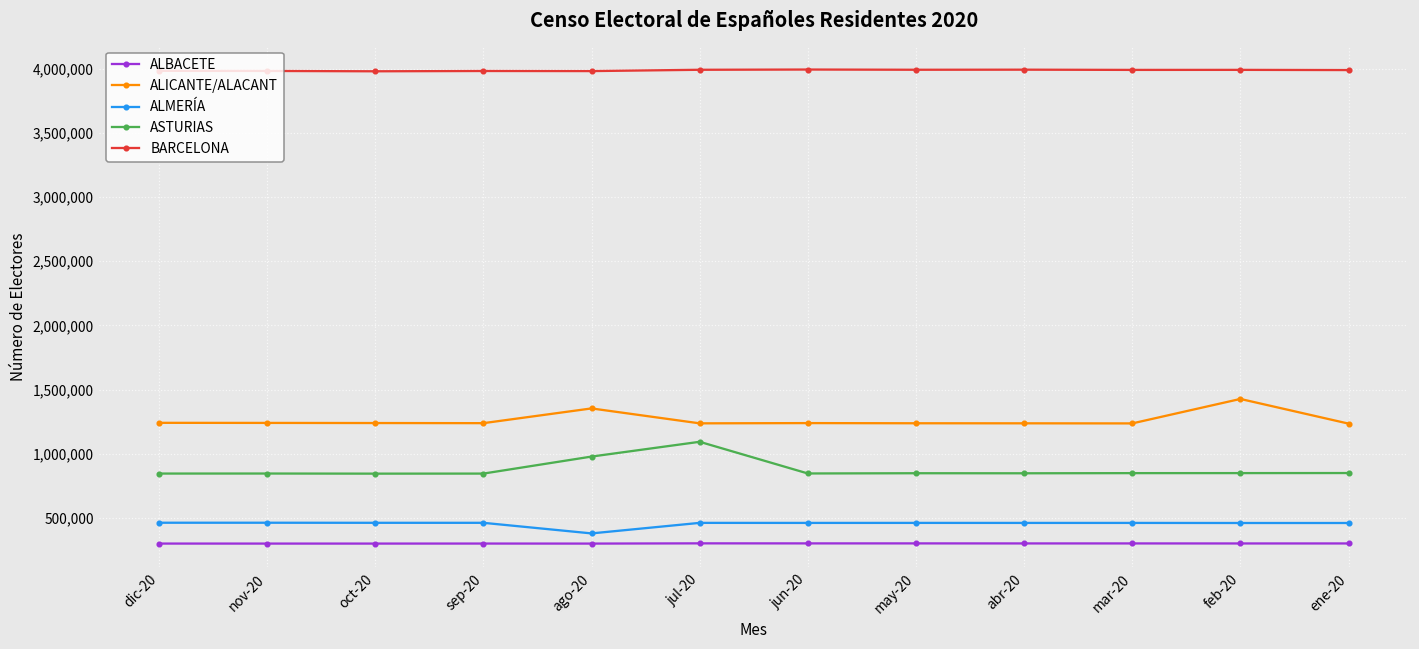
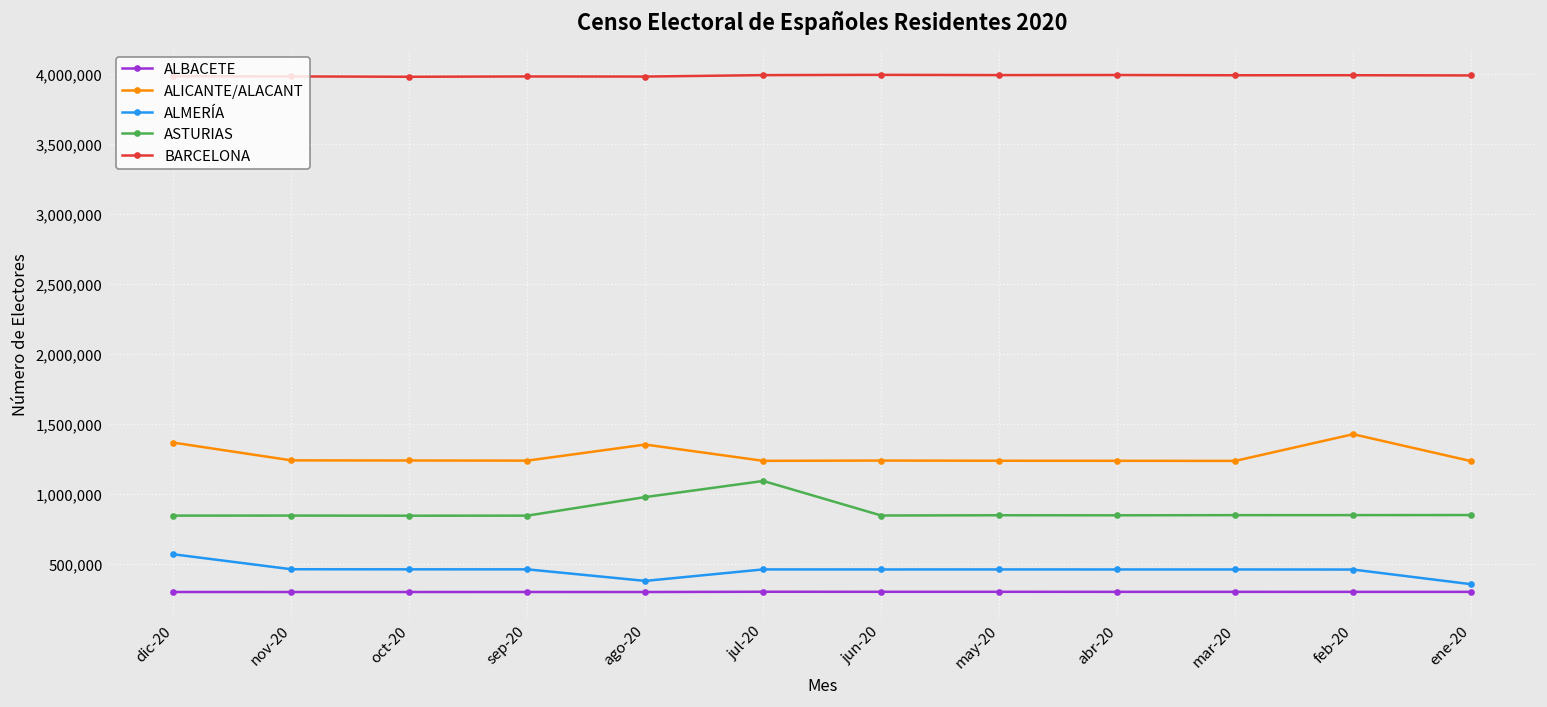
  {
    "ALBACETE": {
      "dic-20": "300,000",
      "nov-20": "300,000",
      "oct-20": "300,000",
      "sep-20": "300,000",
      "ago-20": "300,000",
      "jul-20": "300,000",
      "jun-20": "300,000",
      "may-20": "300,000",
      "abr-20": "300,000",
      "mar-20": "300,000",
      "feb-20": "300,000",
      "ene-20": "300,000"
    },
    "ALICANTE/ALACANT": {
-     "dic-20": "1,240,000",
+     "dic-20": "1,370,000",
      "nov-20": "1,240,000",
      "oct-20": "1,240,000",
      "sep-20": "1,240,000",
      "ago-20": "1,350,000",
      "jul-20": "1,240,000",
      "jun-20": "1,240,000",
      "may-20": "1,240,000",
      "abr-20": "1,240,000",
      "mar-20": "1,240,000",
      "feb-20": "1,430,000",
      "ene-20": "1,240,000"
    },
    "ALMERÍA": {
-     "dic-20": "460,000",
+     "dic-20": "570,000",
      "nov-20": "460,000",
      "oct-20": "460,000",
      "sep-20": "460,000",
      "ago-20": "380,000",
      "jul-20": "460,000",
      "jun-20": "460,000",
      "may-20": "460,000",
      "abr-20": "460,000",
      "mar-20": "460,000",
      "feb-20": "460,000",
-     "ene-20": "460,000"
+     "ene-20": "360,000"
    },
    "ASTURIAS": {
      "dic-20": "850,000",
      "nov-20": "850,000",
      "oct-20": "850,000",
      "sep-20": "850,000",
      "ago-20": "980,000",
      "jul-20": "1,090,000",
      "jun-20": "850,000",
      "may-20": "850,000",
      "abr-20": "850,000",
      "mar-20": "850,000",
      "feb-20": "850,000",
      "ene-20": "850,000"
    },
    "BARCELONA": {
      "oct-20": "3,980,000",
      "sep-20": "3,980,000",
      "ago-20": "3,980,000",
      "jul-20": "3,990,000",
      "jun-20": "3,990,000",
      "may-20": "3,990,000",
      "abr-20": "3,990,000",
      "mar-20": "3,990,000",
      "feb-20": "3,990,000",
      "ene-20": "3,990,000"
    }
  }
